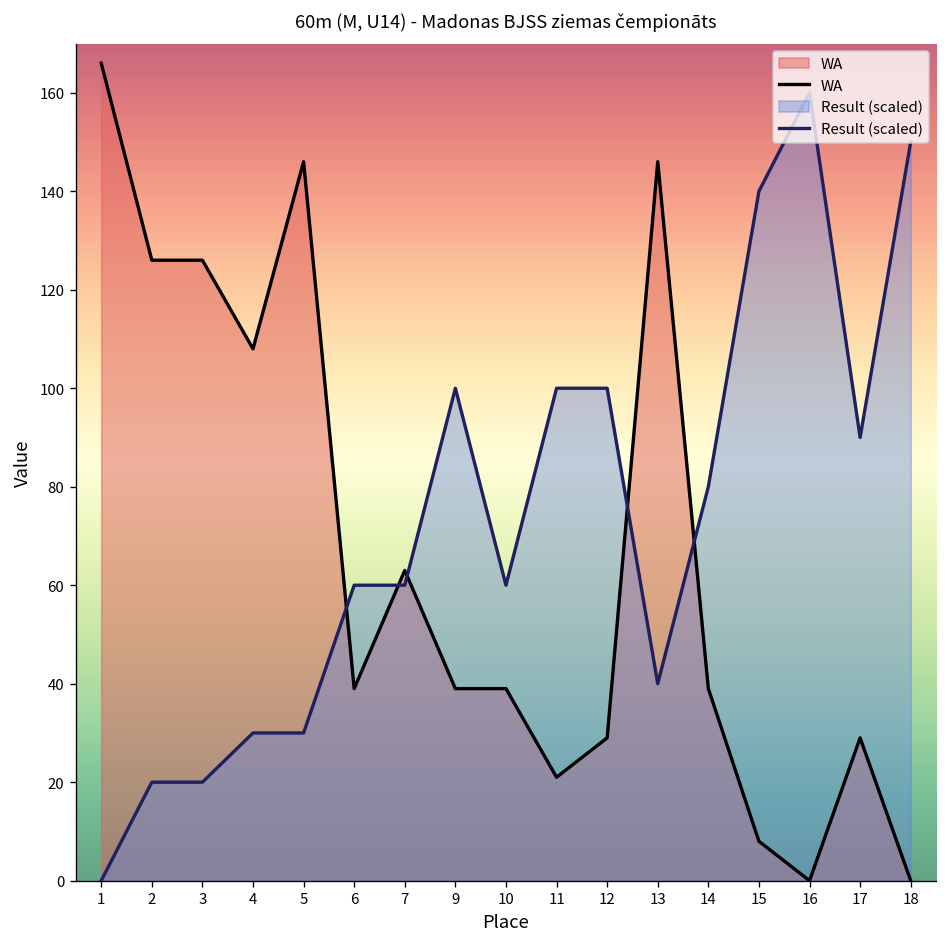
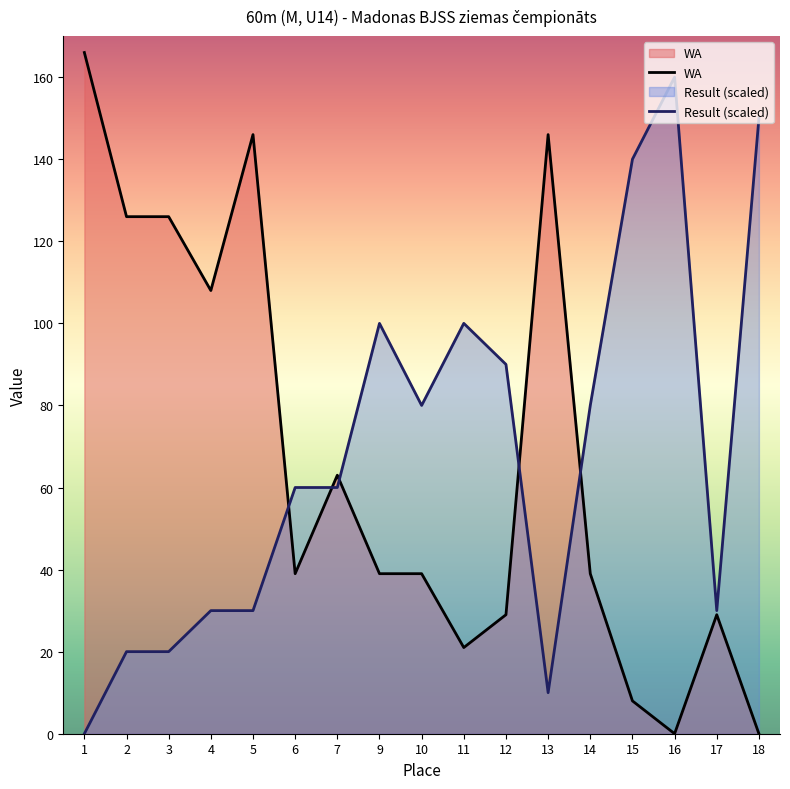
  {
    "Result (scaled)": {
      "1": 0,
      "2": 20,
      "3": 20,
      "4": 30,
      "5": 30,
      "6": 60,
      "7": 60,
      "9": 100,
-     "10": 60,
+     "10": 80,
      "11": 100,
-     "12": 100,
-     "13": 40,
+     "12": 90,
+     "13": 10,
      "14": 80,
      "15": 140,
-     "17": 90
+     "17": 30
    }
  }
